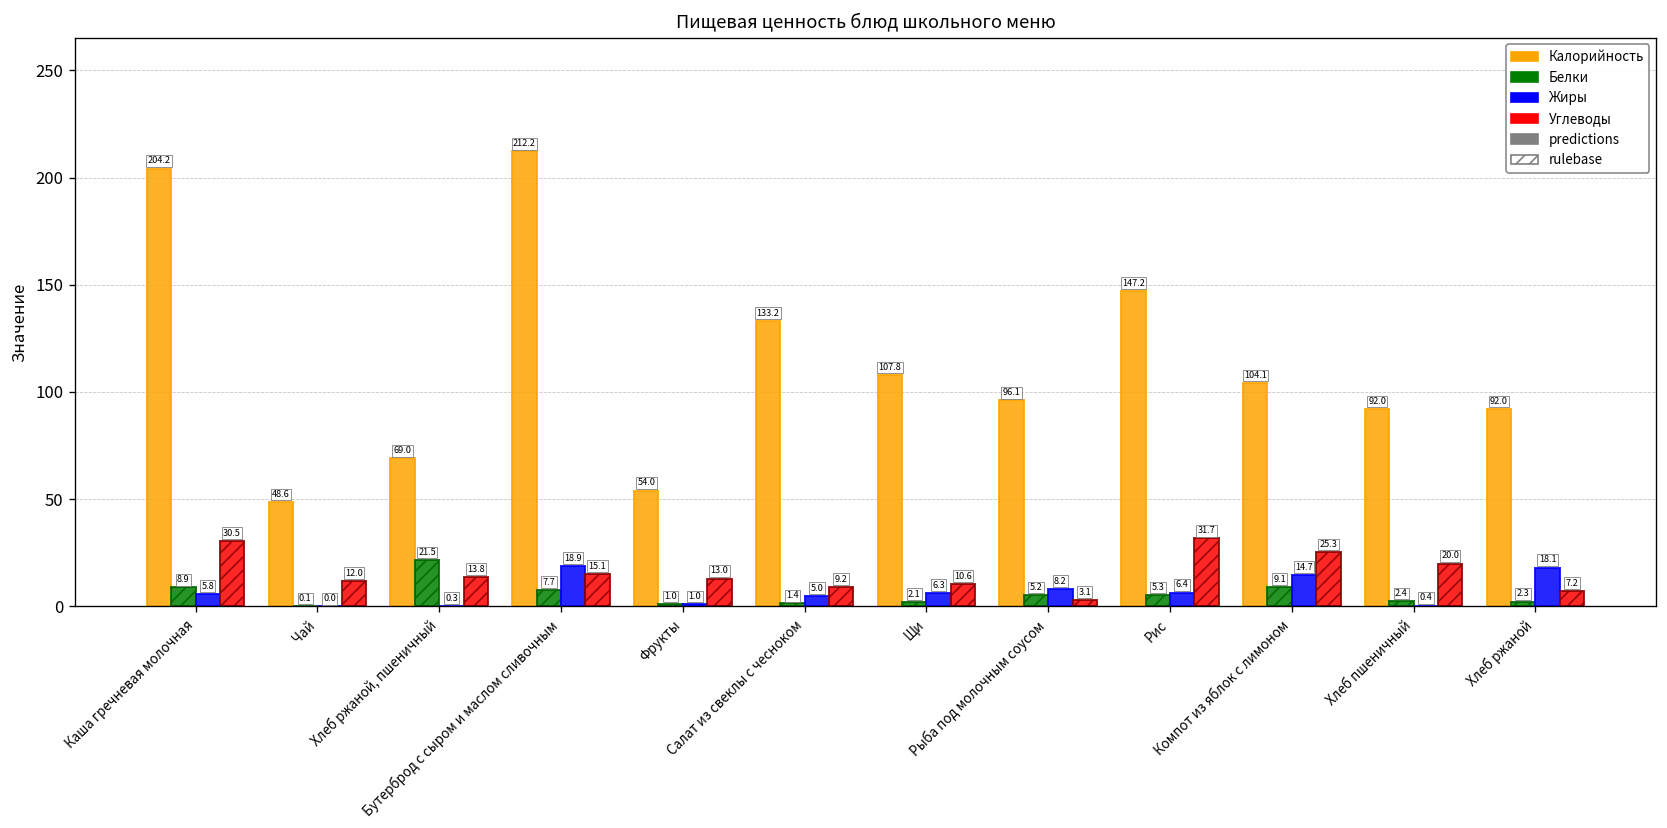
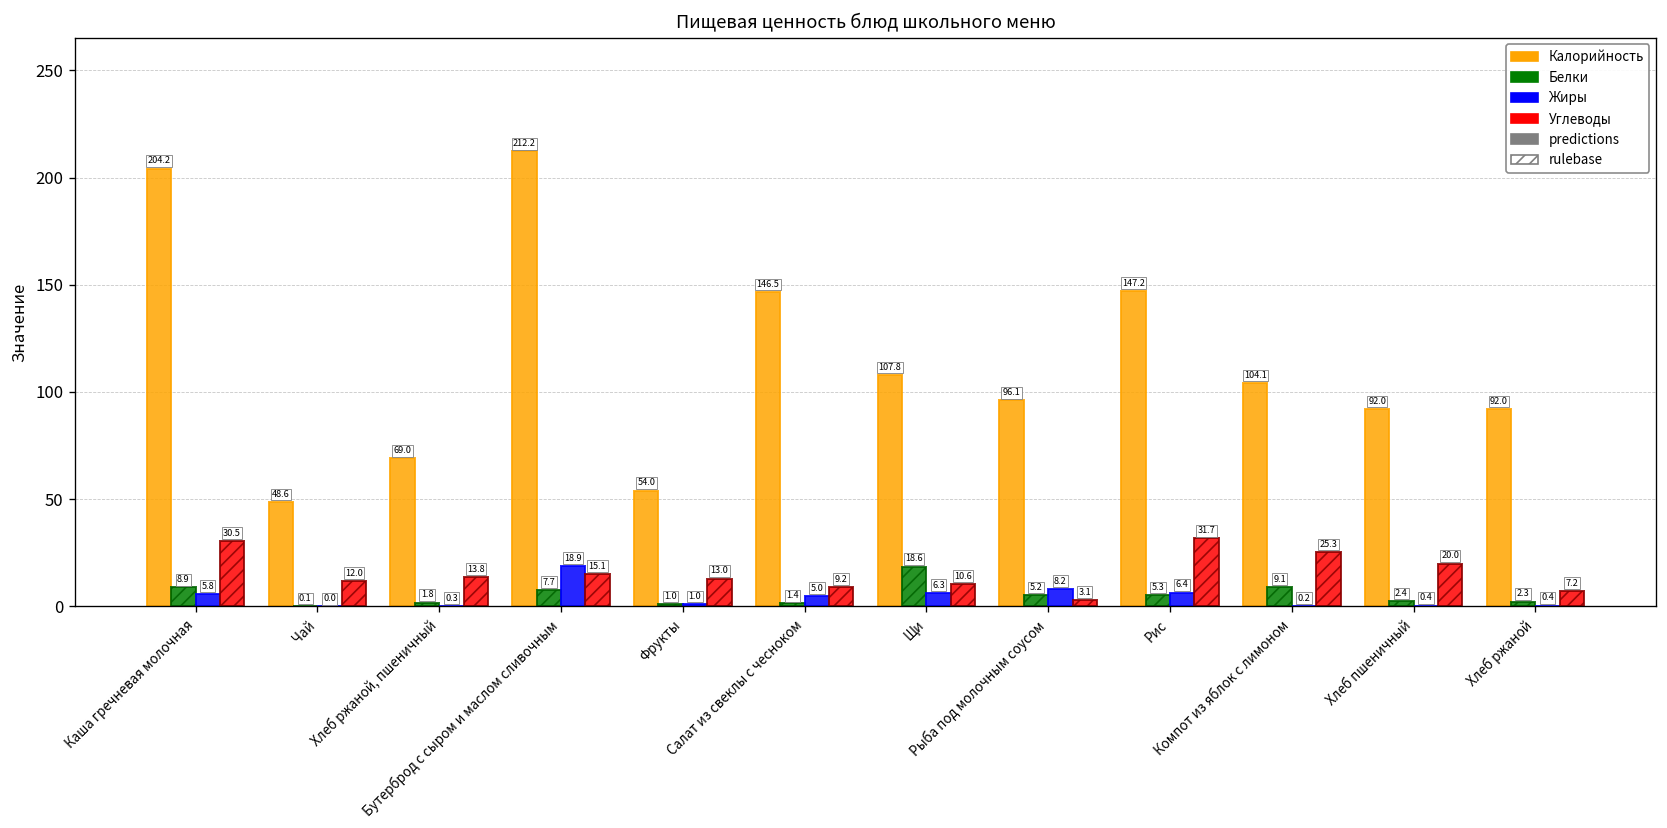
  {
    "Калорийность": {
-     "Салат из свеклы с чесноком": 133.2
+     "Салат из свеклы с чесноком": 146.5
    },
    "Белки": {
-     "Хлеб ржаной, пшеничный": 21.5,
-     "Щи": 2.1
+     "Хлеб ржаной, пшеничный": 1.8,
+     "Щи": 18.6
    },
    "Жиры": {
-     "Компот из яблок с лимоном": 14.7,
-     "Хлеб ржаной": 18.1
+     "Компот из яблок с лимоном": 0.2,
+     "Хлеб ржаной": 0.4
    }
  }
